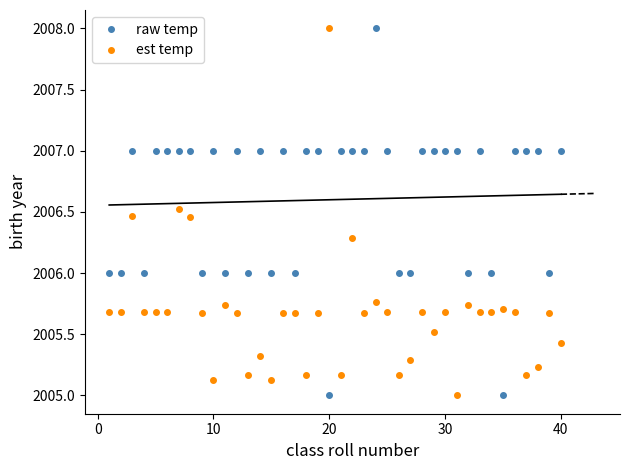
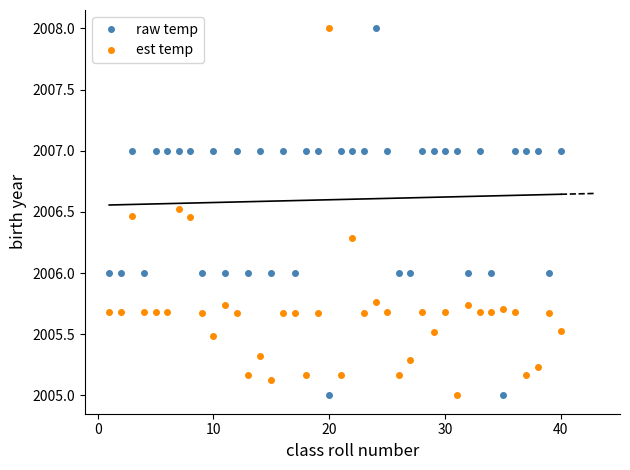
  {
    "raw temp": {
      "10": 2007.00,
      "20": 2005.00,
      "30": 2007.00,
      "40": 2007.00
    },
    "est temp": {
-     "10": 2005.12,
+     "10": 2005.48,
      "20": 2008.00,
      "30": 2005.68,
-     "40": 2005.43
+     "40": 2005.53
    }
  }
